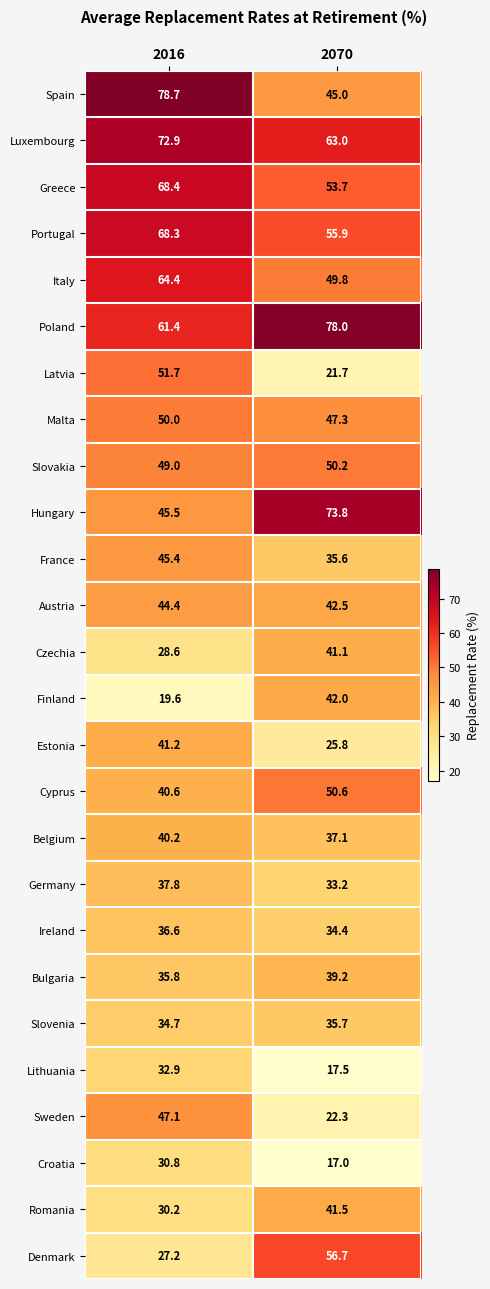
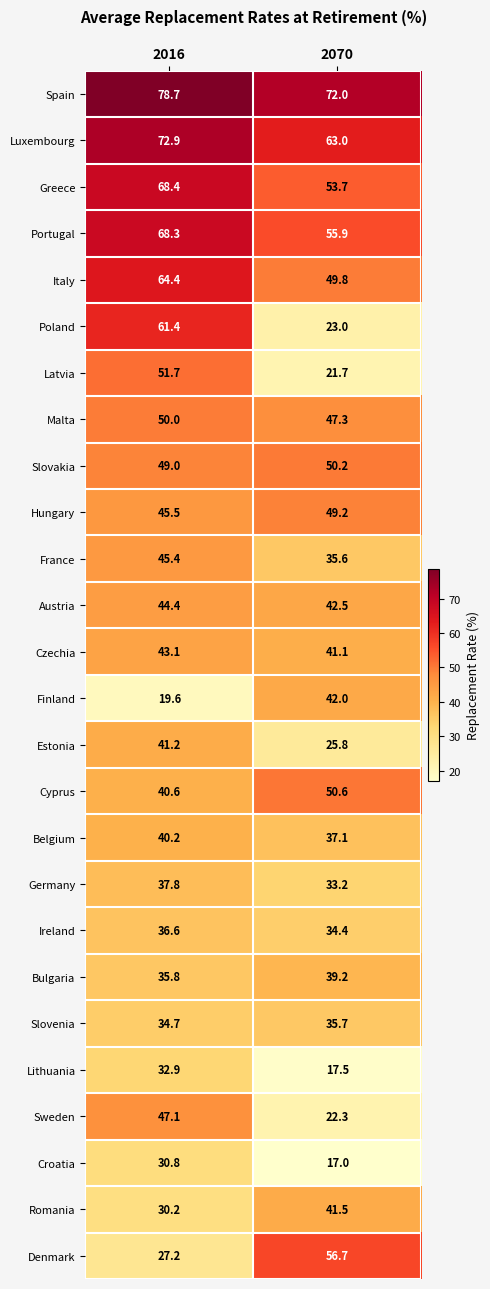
  {
    "Spain": {
      "2016": 78.7,
-     "2070": 45.0
+     "2070": 72.0
    },
    "Luxembourg": {
      "2016": 72.9,
      "2070": 63.0
    },
    "Greece": {
      "2016": 68.4,
      "2070": 53.7
    },
    "Portugal": {
      "2016": 68.3,
      "2070": 55.9
    },
    "Italy": {
      "2016": 64.4,
      "2070": 49.8
    },
    "Poland": {
      "2016": 61.4,
-     "2070": 78.0
+     "2070": 23.0
    },
    "Latvia": {
      "2016": 51.7,
      "2070": 21.7
    },
    "Malta": {
      "2016": 50.0,
      "2070": 47.3
    },
    "Slovakia": {
      "2016": 49.0,
      "2070": 50.2
    },
    "Hungary": {
      "2016": 45.5,
-     "2070": 73.8
+     "2070": 49.2
    },
    "France": {
      "2016": 45.4,
      "2070": 35.6
    },
    "Austria": {
      "2016": 44.4,
      "2070": 42.5
    },
    "Czechia": {
-     "2016": 28.6,
+     "2016": 43.1,
      "2070": 41.1
    },
    "Finland": {
      "2016": 19.6,
      "2070": 42.0
    },
    "Estonia": {
      "2016": 41.2,
      "2070": 25.8
    },
    "Cyprus": {
      "2016": 40.6,
      "2070": 50.6
    },
    "Belgium": {
      "2016": 40.2,
      "2070": 37.1
    },
    "Germany": {
      "2016": 37.8,
      "2070": 33.2
    },
    "Ireland": {
      "2016": 36.6,
      "2070": 34.4
    },
    "Bulgaria": {
      "2016": 35.8,
      "2070": 39.2
    },
    "Slovenia": {
      "2016": 34.7,
      "2070": 35.7
    },
    "Lithuania": {
      "2016": 32.9,
      "2070": 17.5
    },
    "Sweden": {
      "2016": 47.1,
      "2070": 22.3
    },
    "Croatia": {
      "2016": 30.8,
      "2070": 17.0
    },
    "Romania": {
      "2016": 30.2,
      "2070": 41.5
    },
    "Denmark": {
      "2016": 27.2,
      "2070": 56.7
    }
  }
